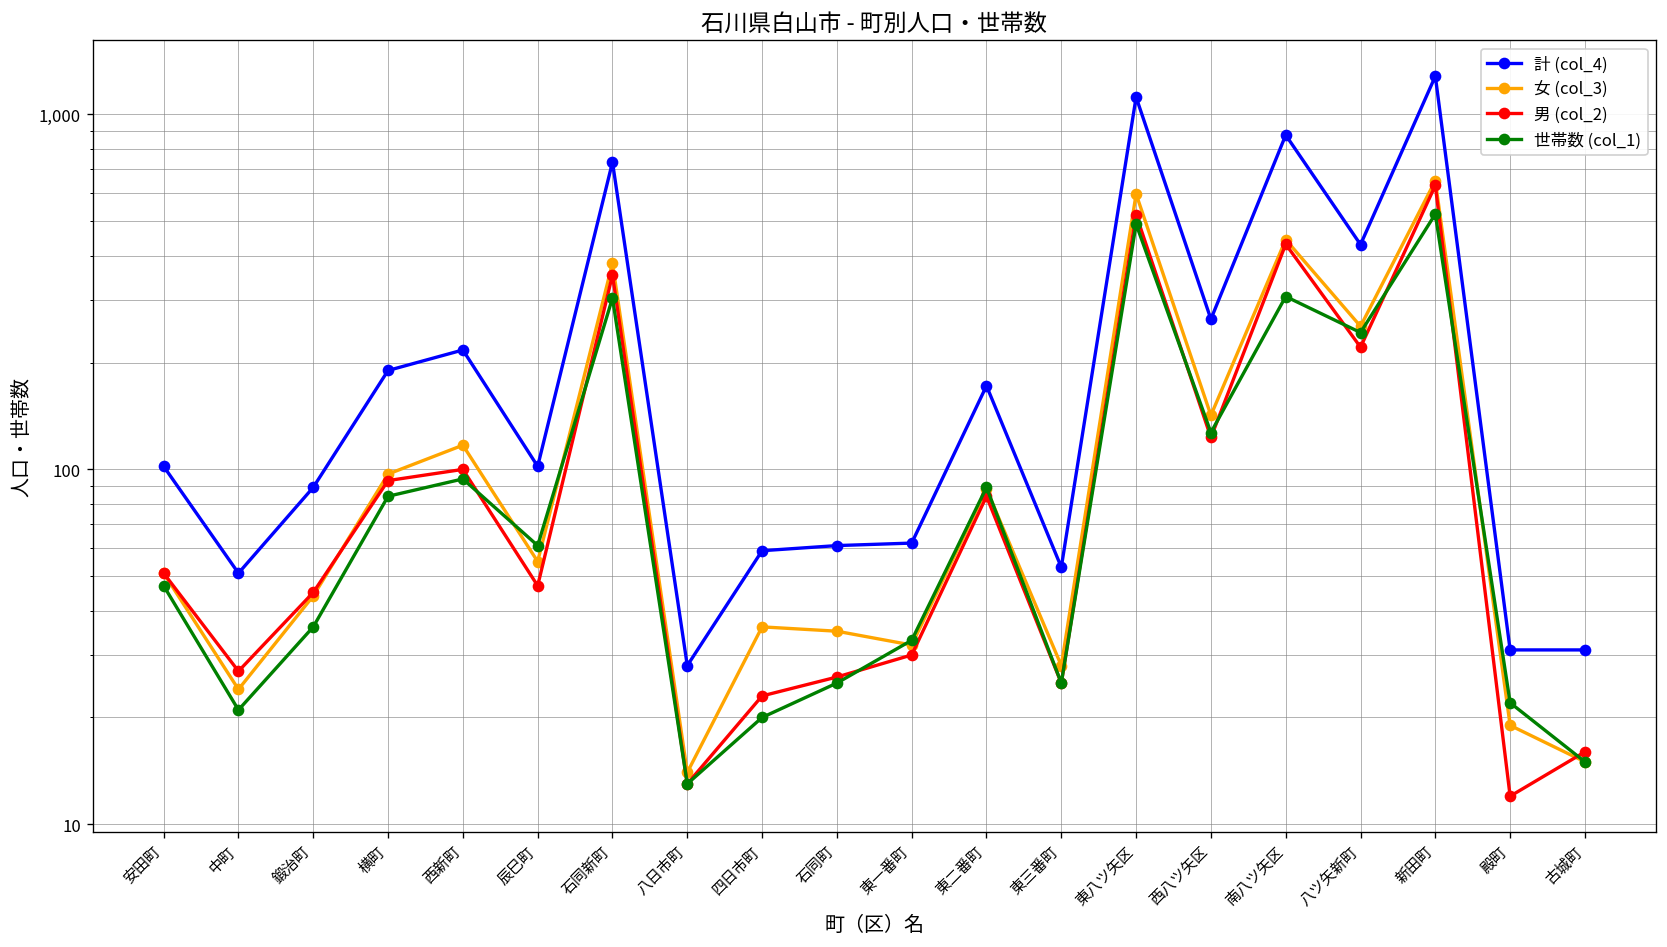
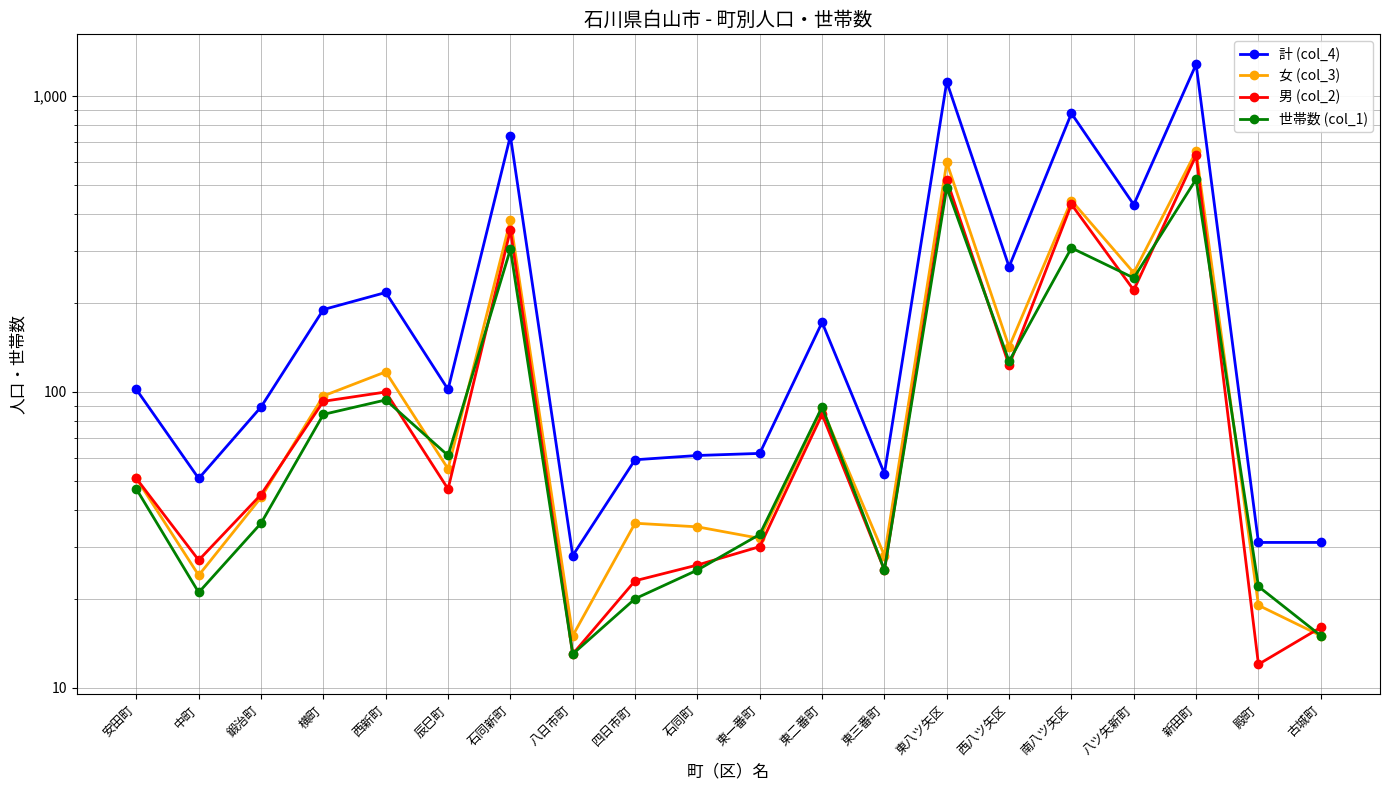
  {
    "計 (col_4)": {
      "安田町": "102",
      "中町": "51",
      "鍛治町": "89",
      "横町": "190",
      "西新町": "220",
      "辰巳町": "102",
      "石同新町": "730",
      "八日市町": "28",
      "四日市町": "59",
      "石同町": "61",
      "東一番町": "62",
      "東二番町": "170",
      "東三番町": "53",
      "東八ツ矢区": "1,120",
      "西八ツ矢区": "270",
      "南八ツ矢区": "880",
      "八ツ矢新町": "430",
      "新田町": "1,280",
      "殿町": "31",
      "古城町": "31"
    },
    "女 (col_3)": {
      "中町": "24",
      "鍛治町": "44",
      "横町": "97",
      "西新町": "117",
      "辰巳町": "55",
      "石同新町": "380",
-     "八日市町": "14",
+     "八日市町": "15",
      "四日市町": "36",
      "石同町": "35",
      "東一番町": "32",
      "東三番町": "28",
      "東八ツ矢区": "600",
      "西八ツ矢区": "140",
      "南八ツ矢区": "440",
      "八ツ矢新町": "250",
      "新田町": "650",
      "殿町": "19"
    },
    "男 (col_2)": {
      "中町": "27",
      "鍛治町": "45",
      "横町": "93",
      "西新町": "100",
      "辰巳町": "47",
      "石同新町": "350",
      "四日市町": "23",
      "石同町": "26",
      "東一番町": "30",
      "東二番町": "84",
      "東八ツ矢区": "520",
      "西八ツ矢区": "123",
      "南八ツ矢区": "430",
      "八ツ矢新町": "220",
      "新田町": "630",
      "殿町": "12",
      "古城町": "16"
    },
    "世帯数 (col_1)": {
      "安田町": "47",
      "中町": "21",
      "鍛治町": "36",
      "横町": "84",
      "西新町": "94",
      "辰巳町": "61",
      "石同新町": "300",
      "四日市町": "20",
      "石同町": "25",
      "東一番町": "33",
      "東八ツ矢区": "490",
      "西八ツ矢区": "127",
      "南八ツ矢区": "310",
      "八ツ矢新町": "240",
      "新田町": "520",
      "殿町": "22"
    }
  }
